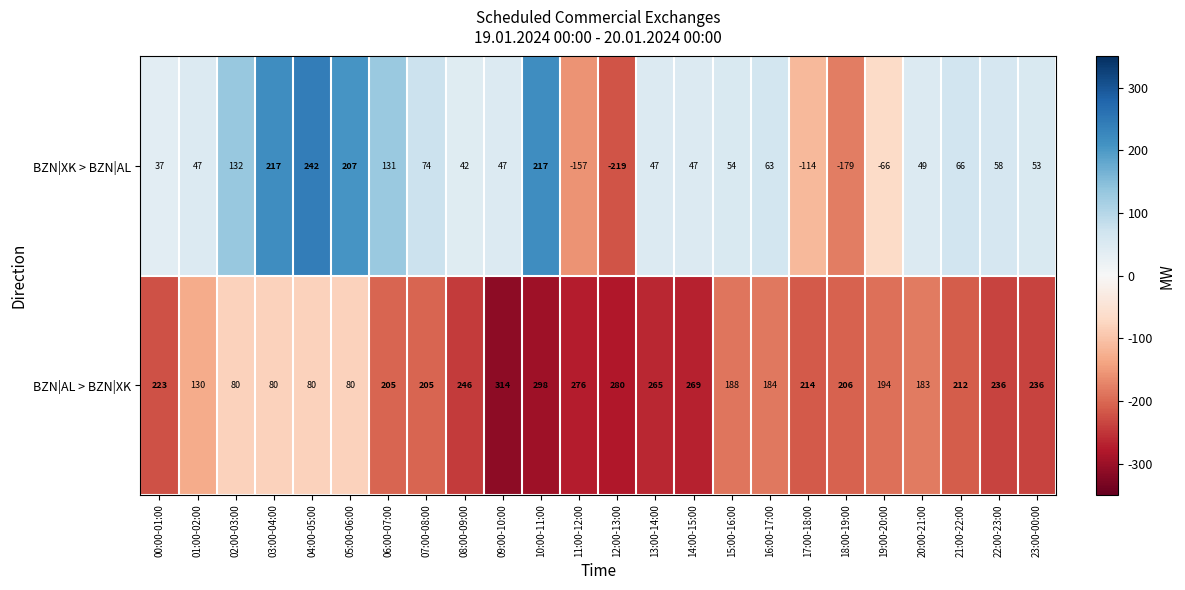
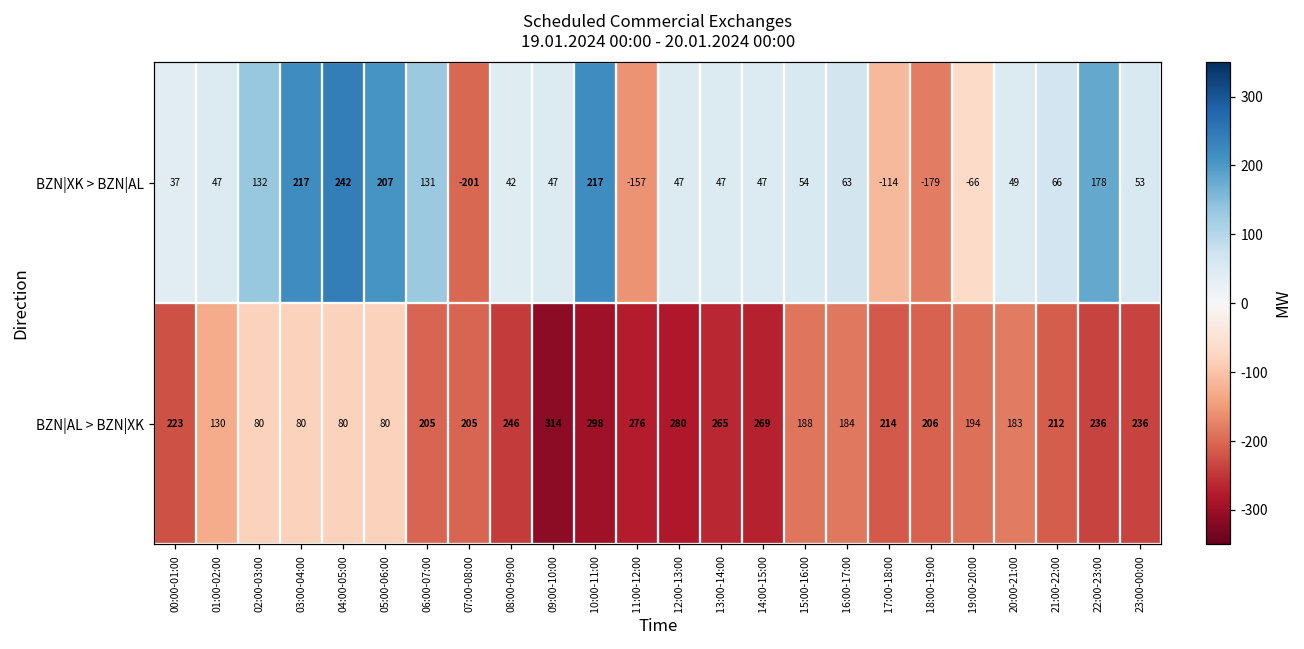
  {
    "BZN|XK > BZN|AL": {
      "00:00-01:00": 37,
      "01:00-02:00": 47,
      "02:00-03:00": 132,
      "03:00-04:00": 217,
      "04:00-05:00": 242,
      "05:00-06:00": 207,
      "06:00-07:00": 131,
-     "07:00-08:00": 74,
+     "07:00-08:00": -201,
      "08:00-09:00": 42,
      "09:00-10:00": 47,
      "10:00-11:00": 217,
      "11:00-12:00": -157,
-     "12:00-13:00": -219,
+     "12:00-13:00": 47,
      "13:00-14:00": 47,
      "14:00-15:00": 47,
      "15:00-16:00": 54,
      "16:00-17:00": 63,
      "17:00-18:00": -114,
      "18:00-19:00": -179,
      "19:00-20:00": -66,
      "20:00-21:00": 49,
      "21:00-22:00": 66,
-     "22:00-23:00": 58,
+     "22:00-23:00": 178,
      "23:00-00:00": 53
    },
    "BZN|AL > BZN|XK": {
      "00:00-01:00": 223,
      "01:00-02:00": 130,
      "02:00-03:00": 80,
      "03:00-04:00": 80,
      "04:00-05:00": 80,
      "05:00-06:00": 80,
      "06:00-07:00": 205,
      "07:00-08:00": 205,
      "08:00-09:00": 246,
      "09:00-10:00": 314,
      "10:00-11:00": 298,
      "11:00-12:00": 276,
      "12:00-13:00": 280,
      "13:00-14:00": 265,
      "14:00-15:00": 269,
      "15:00-16:00": 188,
      "16:00-17:00": 184,
      "17:00-18:00": 214,
      "18:00-19:00": 206,
      "19:00-20:00": 194,
      "20:00-21:00": 183,
      "21:00-22:00": 212,
      "22:00-23:00": 236,
      "23:00-00:00": 236
    }
  }
